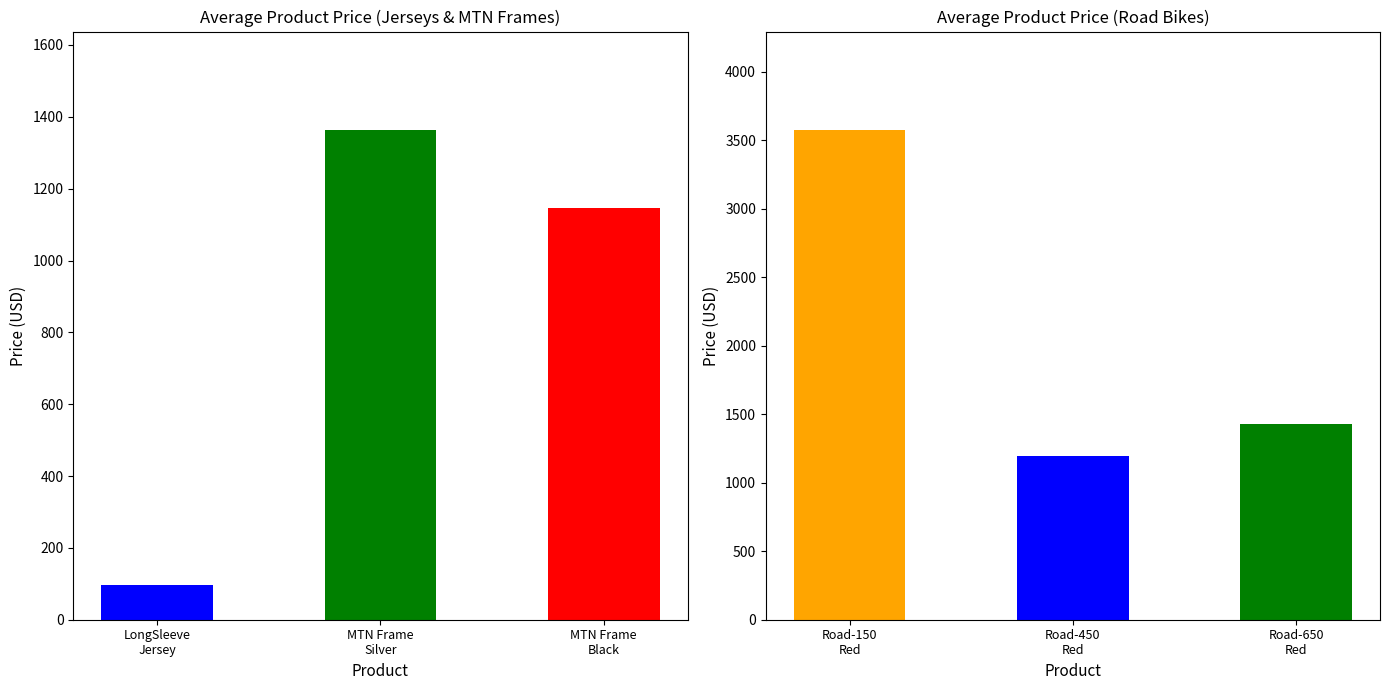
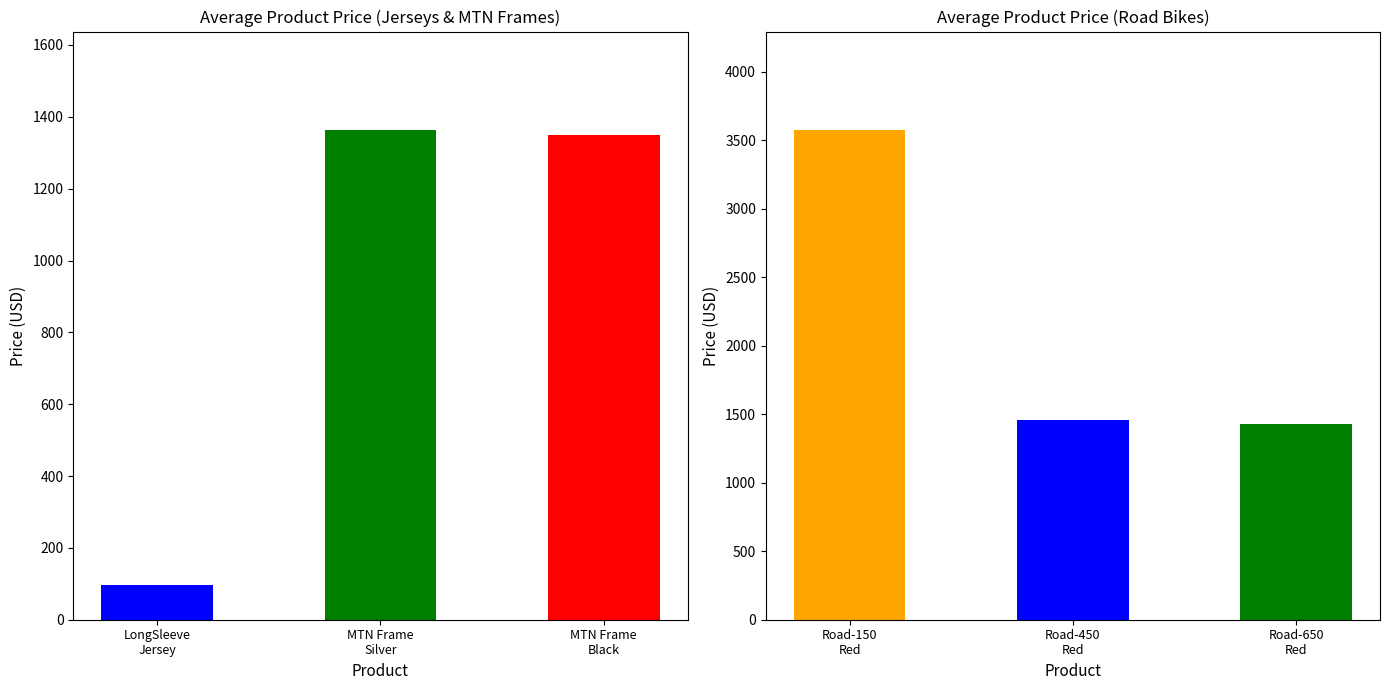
  {
    "Average Product Price (Jerseys & MTN Frames)": {
      "LongSleeve Jersey": 100,
      "MTN Frame Silver": 1360,
-     "MTN Frame Black": 1150
+     "MTN Frame Black": 1350
    },
    "Average Product Price (Road Bikes)": {
      "Road-150 Red": 3580,
-     "Road-450 Red": 1190,
+     "Road-450 Red": 1460,
      "Road-650 Red": 1430
    }
  }
